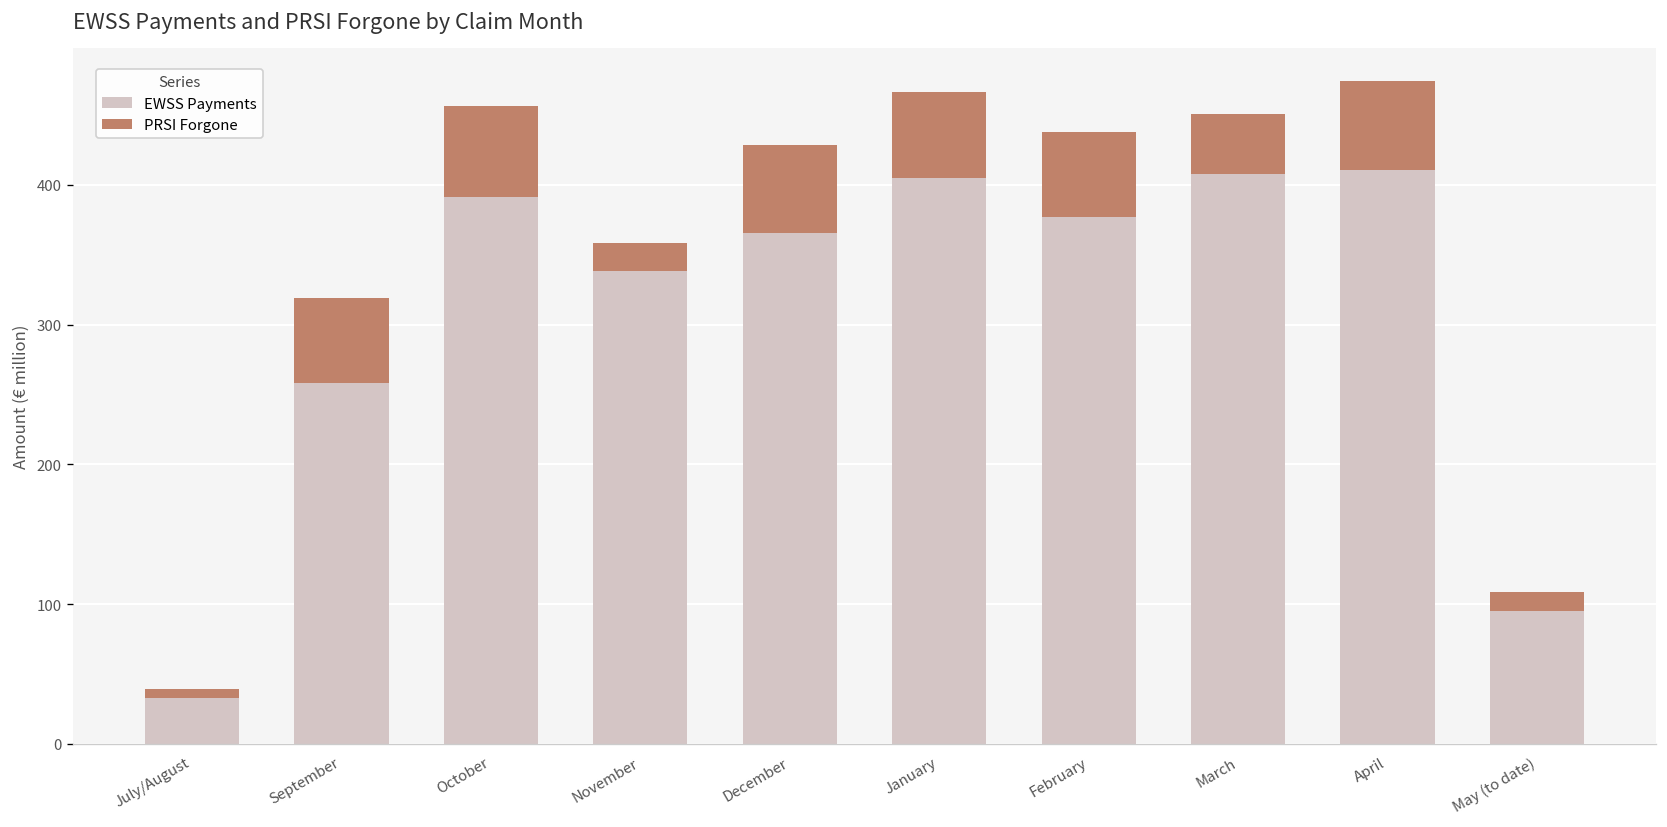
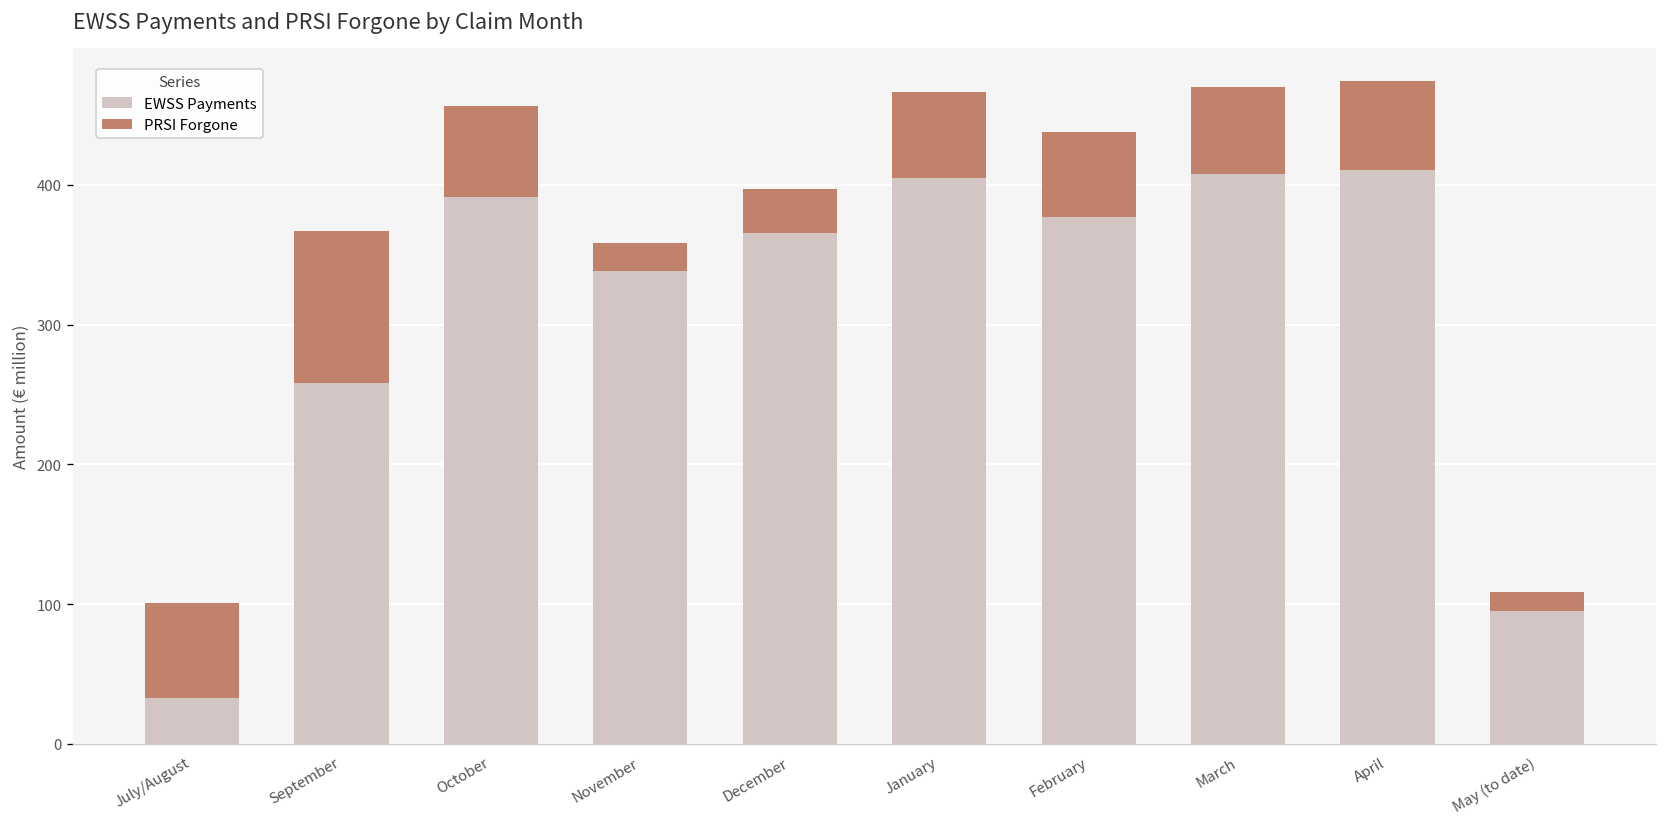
  {
    "EWSS Payments": {
      "July/August": 33,
      "September": 258,
      "October": 391,
      "November": 338,
      "December": 366,
      "January": 405,
      "February": 377,
      "March": 408,
      "April": 411,
      "May (to date)": 95
    },
    "PRSI Forgone": {
-     "July/August": 7,
-     "September": 61,
+     "July/August": 68,
+     "September": 109,
      "October": 65,
      "November": 20,
-     "December": 63,
+     "December": 31,
      "January": 62,
      "February": 60,
-     "March": 43,
+     "March": 62,
      "April": 64,
      "May (to date)": 13
    }
  }
